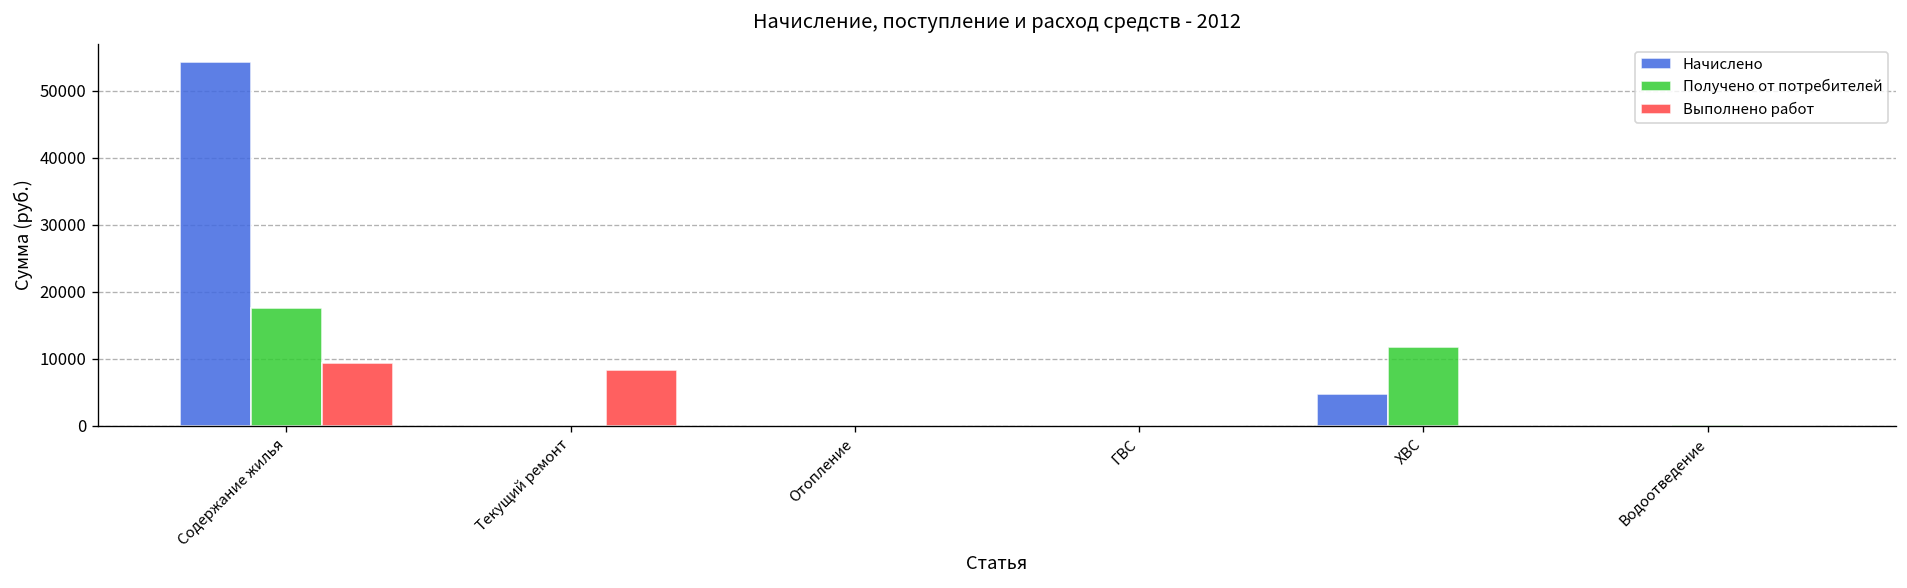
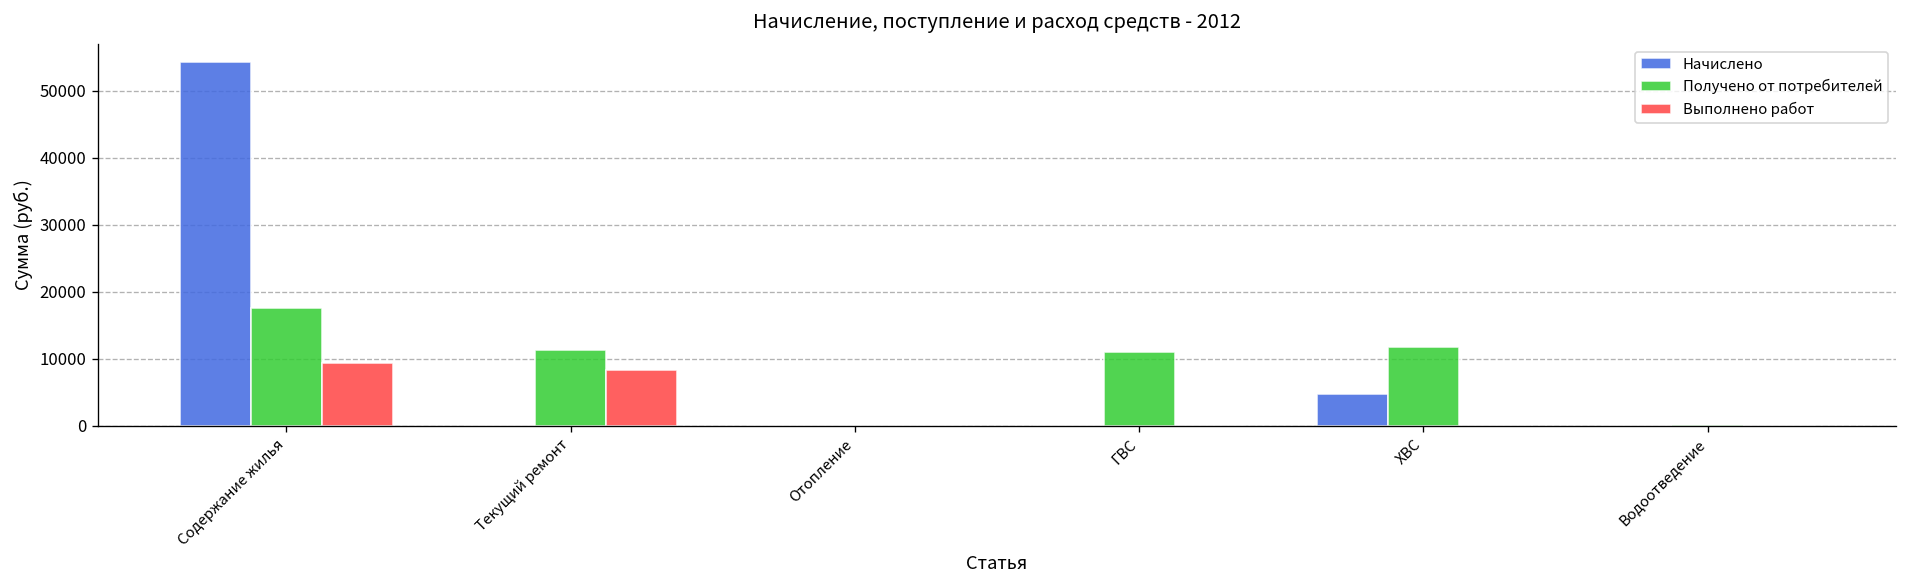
  {
    "Начислено": {
      "Содержание жилья": 54000,
      "Текущий ремонт": 0,
      "Отопление": 0,
      "ГВС": 0,
      "ХВС": 5000,
      "Водоотведение": 0
    },
    "Получено от потребителей": {
      "Содержание жилья": 18000,
-     "Текущий ремонт": 0,
+     "Текущий ремонт": 11000,
      "Отопление": 0,
-     "ГВС": 0,
+     "ГВС": 11000,
      "ХВС": 12000
    },
    "Выполнено работ": {
      "Содержание жилья": 9000,
      "Текущий ремонт": 8000,
      "Отопление": 0,
      "ГВС": 0,
      "ХВС": 0,
      "Водоотведение": 0
    }
  }
